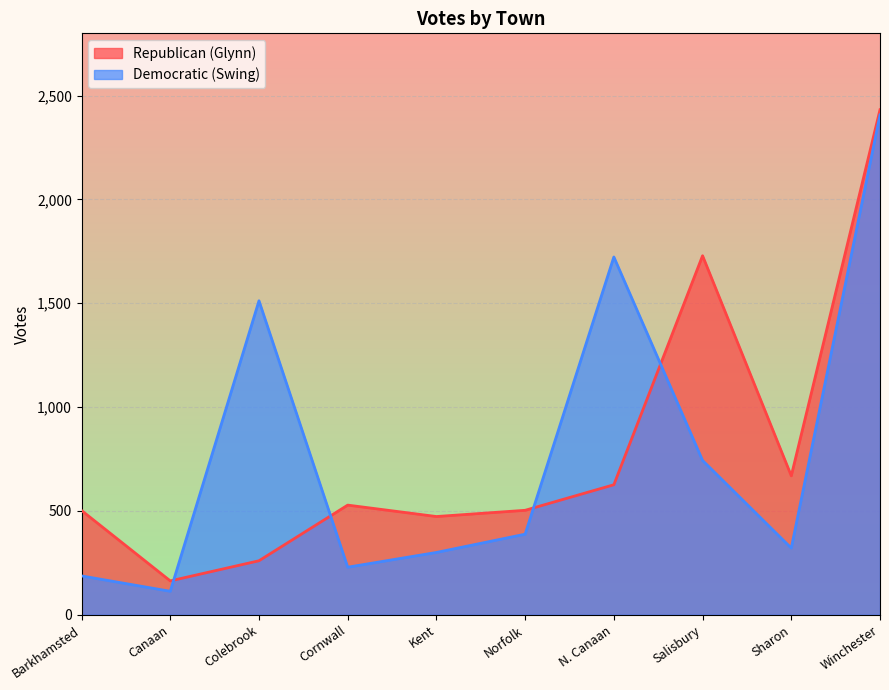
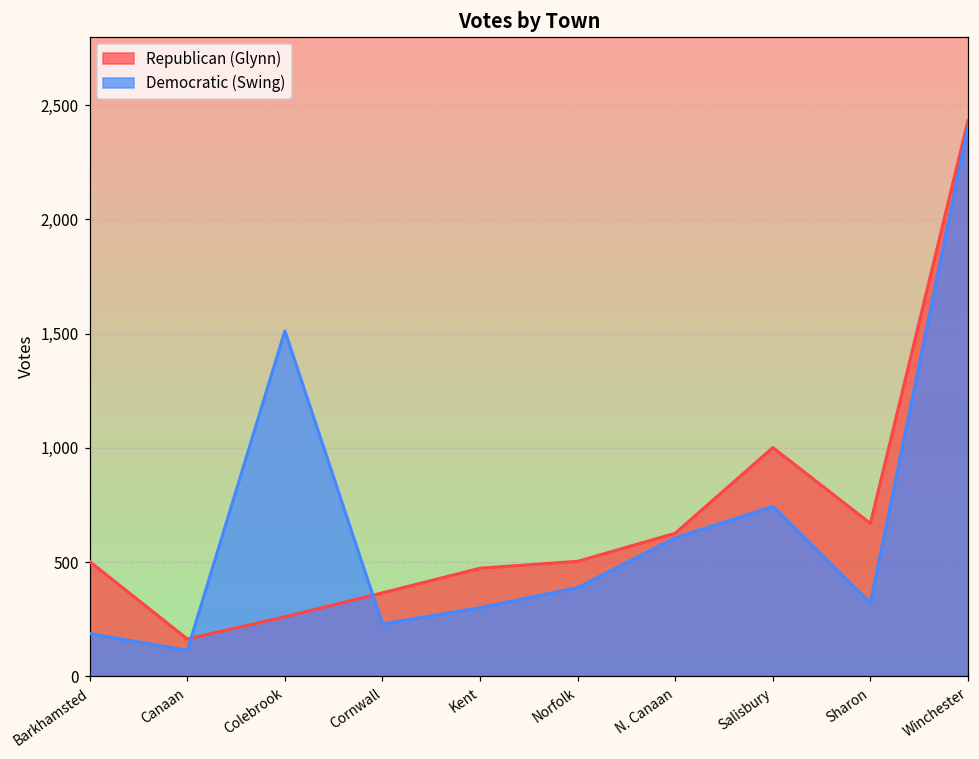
  {
    "Republican (Glynn)": {
      "Barkhamsted": "500",
      "Canaan": "160",
      "Colebrook": "260",
-     "Cornwall": "530",
+     "Cornwall": "370",
      "Kent": "470",
      "Norfolk": "500",
      "N. Canaan": "630",
-     "Salisbury": "1,730",
+     "Salisbury": "1,000",
      "Sharon": "670",
      "Winchester": "2,430"
    },
    "Democratic (Swing)": {
      "Barkhamsted": "190",
      "Canaan": "110",
      "Colebrook": "1,510",
      "Cornwall": "230",
      "Kent": "300",
      "Norfolk": "390",
-     "N. Canaan": "1,720",
+     "N. Canaan": "610",
      "Salisbury": "740",
      "Sharon": "320",
      "Winchester": "2,410"
    }
  }
